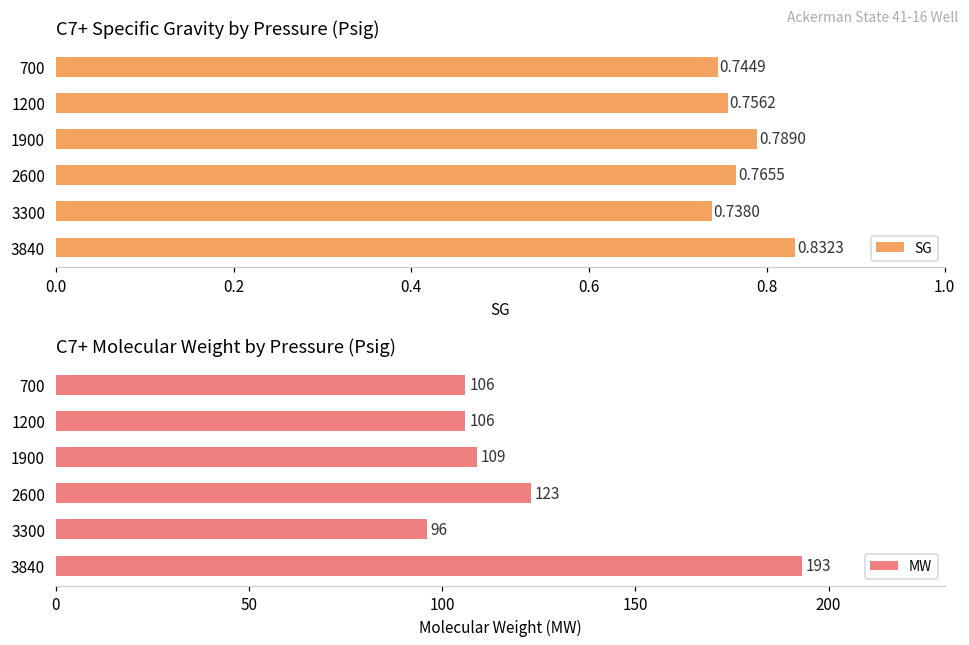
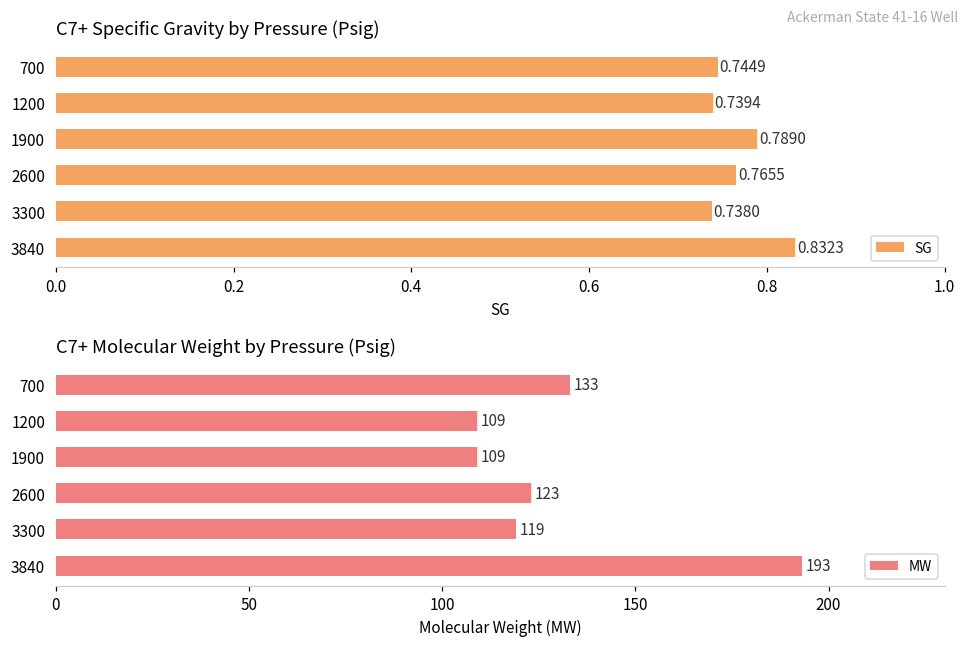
  {
    "C7+ Specific Gravity by Pressure (Psig)": {
      "700": 0.7449,
-     "1200": 0.7562,
+     "1200": 0.7394,
      "1900": 0.7890,
      "2600": 0.7655,
      "3300": 0.7380,
      "3840": 0.8323
    },
    "C7+ Molecular Weight by Pressure (Psig)": {
-     "700": 106,
-     "1200": 106,
+     "700": 133,
+     "1200": 109,
      "1900": 109,
      "2600": 123,
-     "3300": 96,
+     "3300": 119,
      "3840": 193
    }
  }
